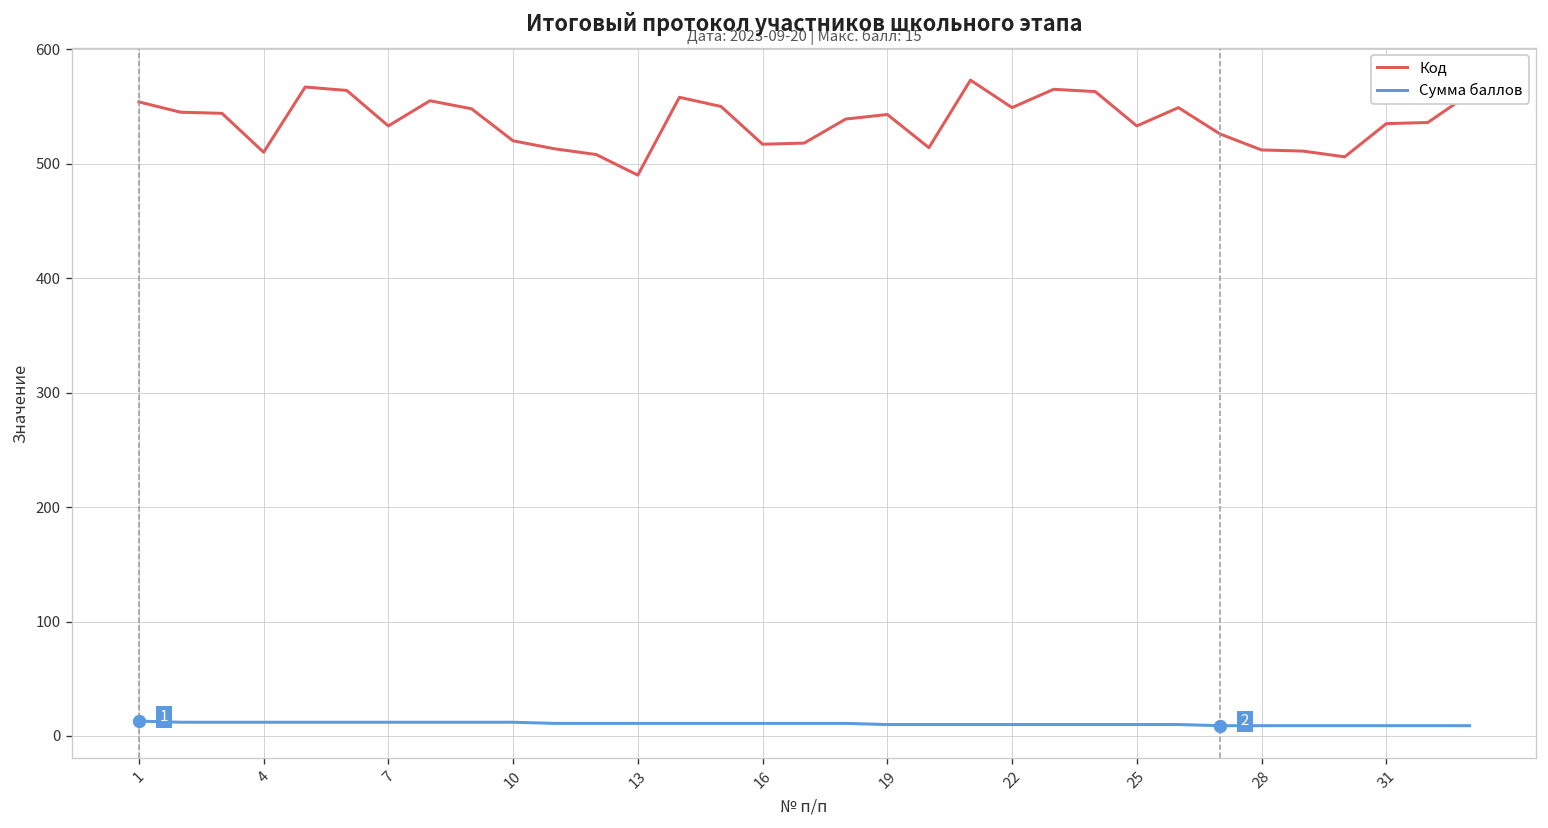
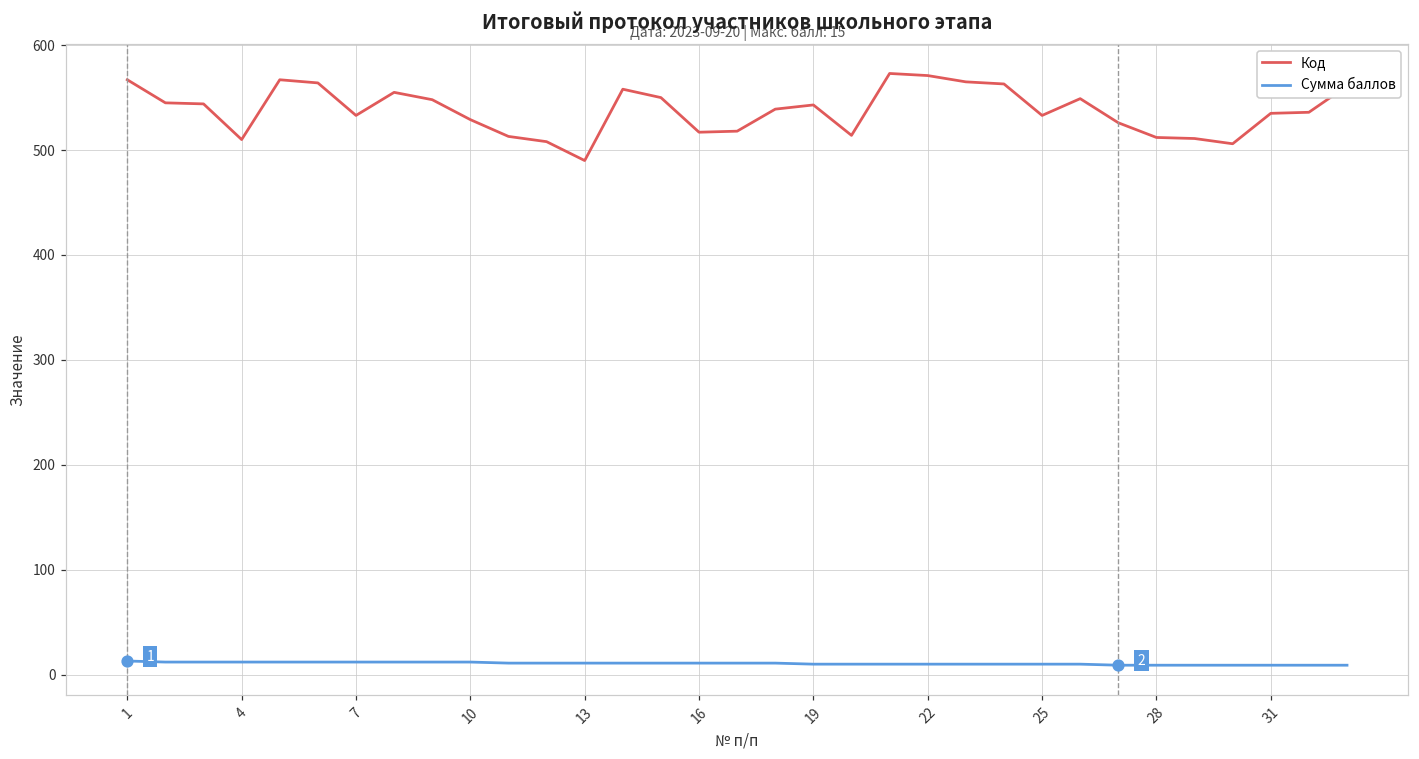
  {
    "Код": {
-     "1": 550,
+     "1": 570,
      "4": 510,
      "7": 530,
-     "10": 520,
+     "10": 530,
      "13": 490,
      "16": 520,
      "19": 540,
-     "22": 550,
+     "22": 570,
      "25": 530,
      "28": 510,
      "31": 540
    }
  }
